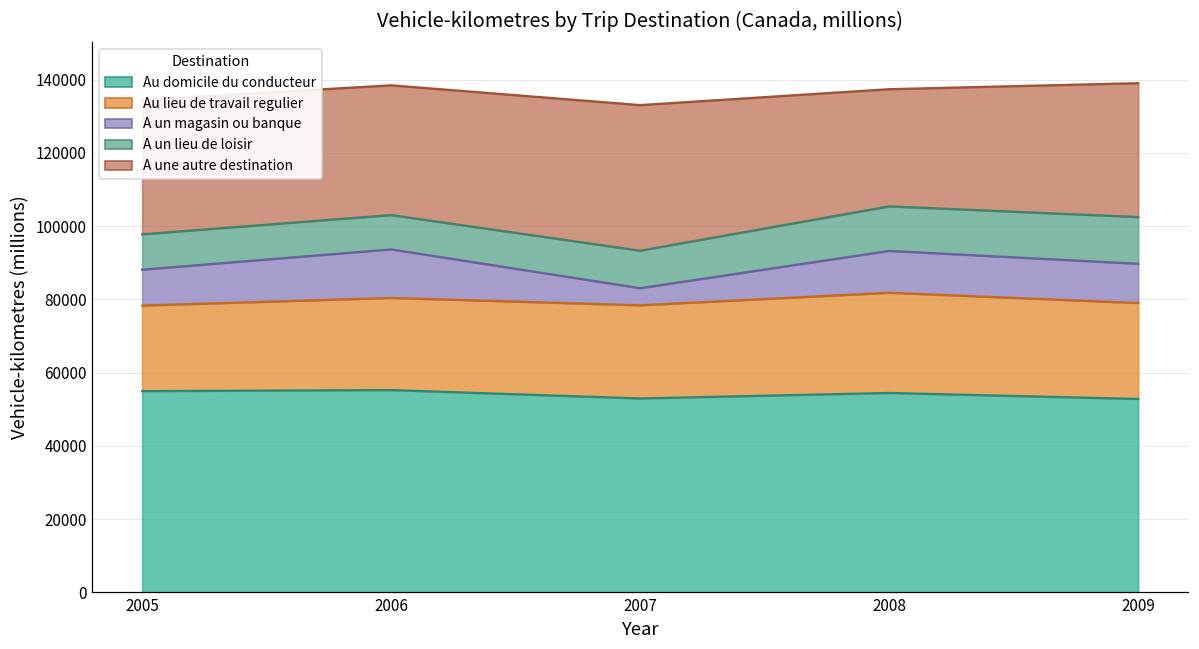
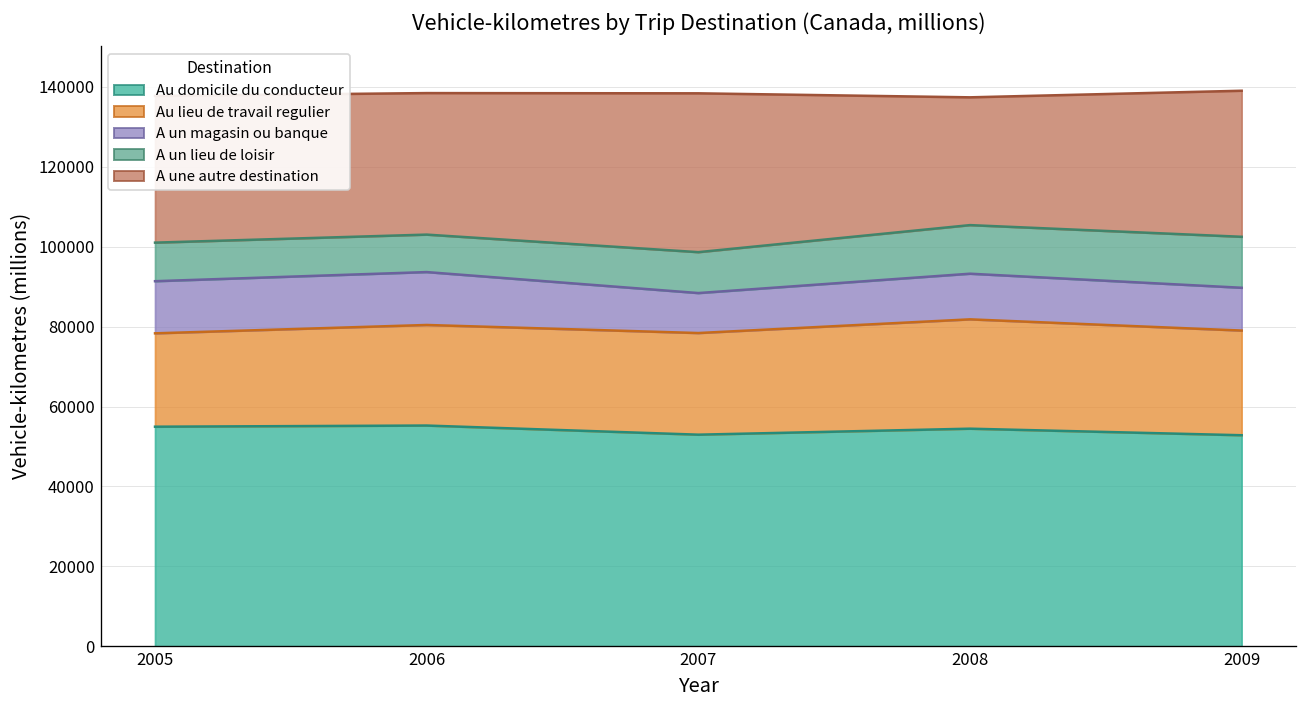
  {
    "A un magasin ou banque": {
-     "2005": 10000,
+     "2005": 13000,
      "2006": 13000,
-     "2007": 5000,
+     "2007": 10000,
      "2008": 11000,
      "2009": 11000
    }
  }
